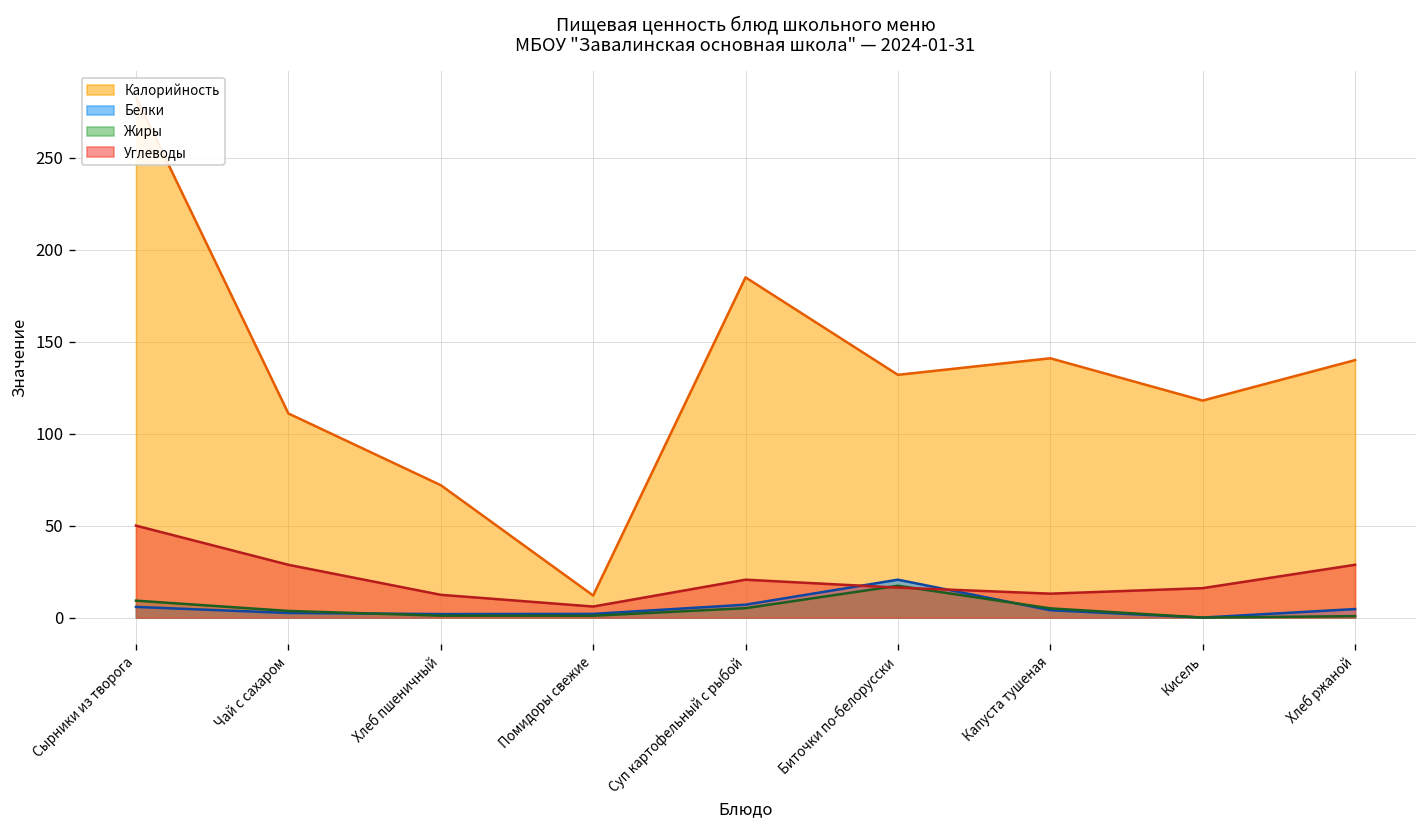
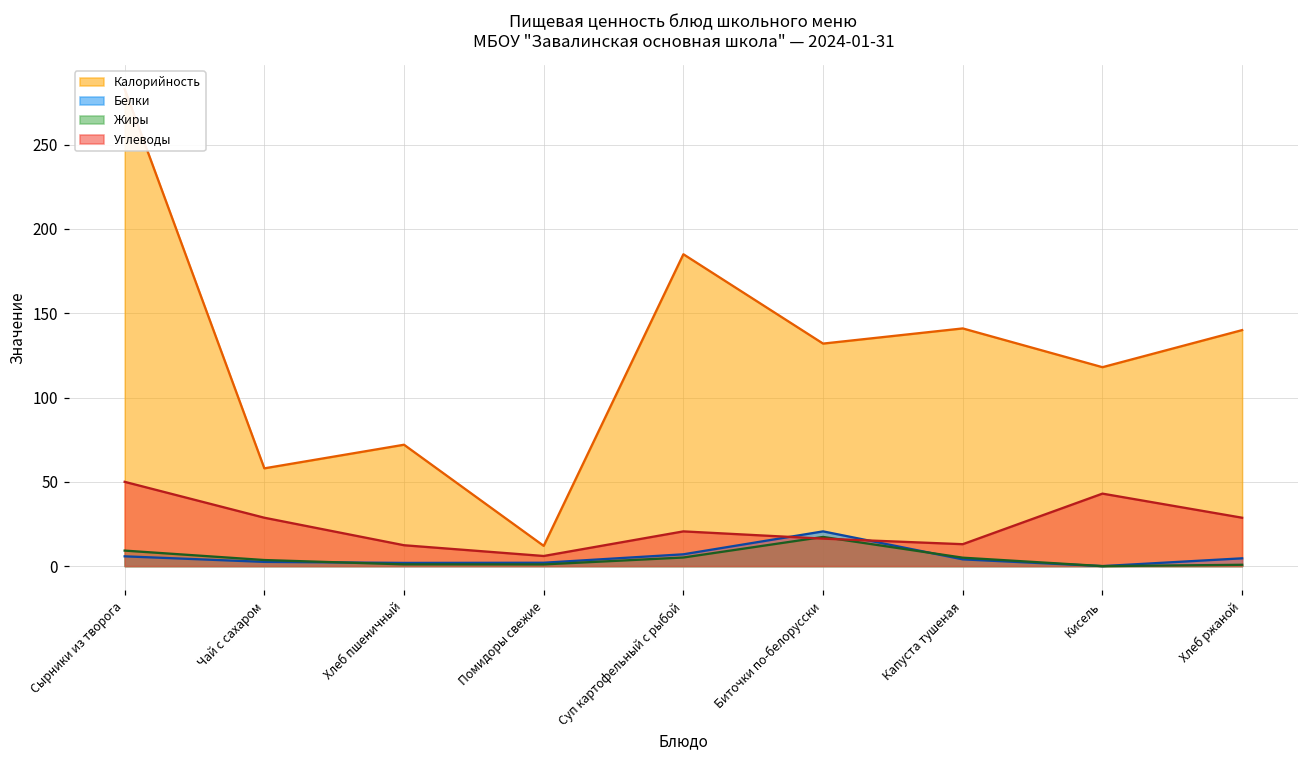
  {
    "Калорийность": {
-     "Чай с сахаром": 111,
+     "Чай с сахаром": 58,
      "Хлеб пшеничный": 72,
      "Помидоры свежие": 12,
      "Суп картофельный с рыбой": 185,
      "Биточки по-белорусски": 132,
      "Капуста тушеная": 141,
      "Кисель": 118,
      "Хлеб ржаной": 140
    },
    "Белки": {
      "Сырники из творога": 6,
      "Суп картофельный с рыбой": 7,
      "Биточки по-белорусски": 21,
      "Хлеб ржаной": 5
    },
    "Жиры": {
      "Сырники из творога": 9,
      "Суп картофельный с рыбой": 5,
      "Хлеб ржаной": 1
    },
    "Углеводы": {
      "Сырники из творога": 50,
      "Чай с сахаром": 29,
      "Хлеб пшеничный": 12,
      "Помидоры свежие": 6,
      "Суп картофельный с рыбой": 21,
      "Капуста тушеная": 13,
-     "Кисель": 16,
+     "Кисель": 43,
      "Хлеб ржаной": 29
    }
  }
